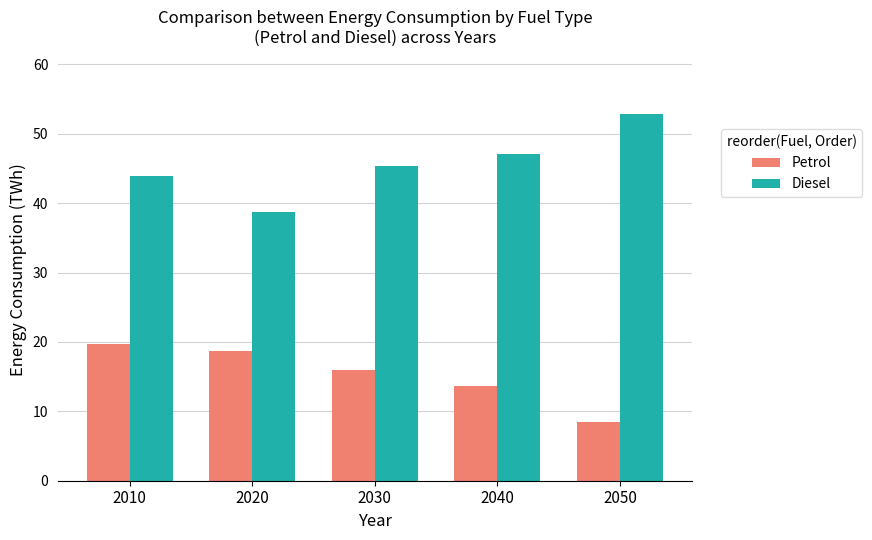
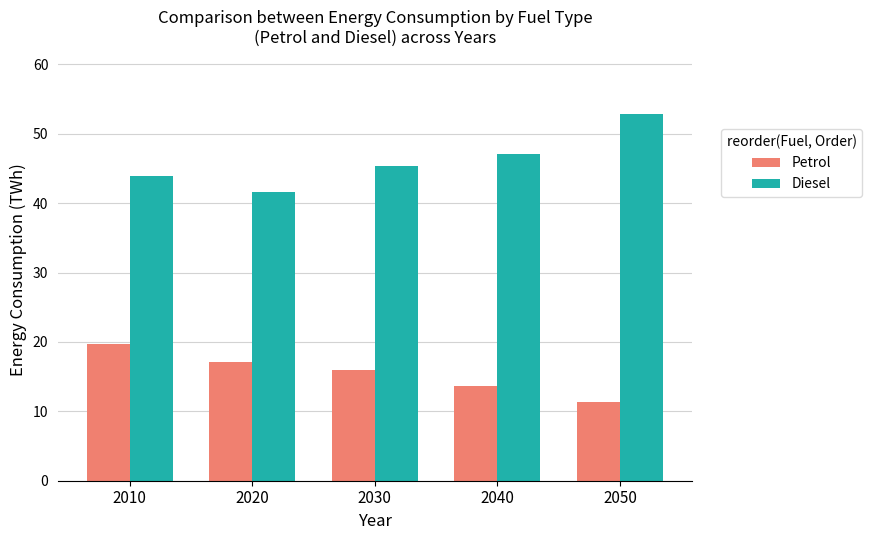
  {
    "Petrol": {
      "2010": 20,
-     "2020": 19,
+     "2020": 17,
      "2030": 16,
      "2040": 14,
-     "2050": 8
+     "2050": 11
    },
    "Diesel": {
      "2010": 44,
-     "2020": 39,
+     "2020": 42,
      "2030": 45,
      "2040": 47,
      "2050": 53
    }
  }
